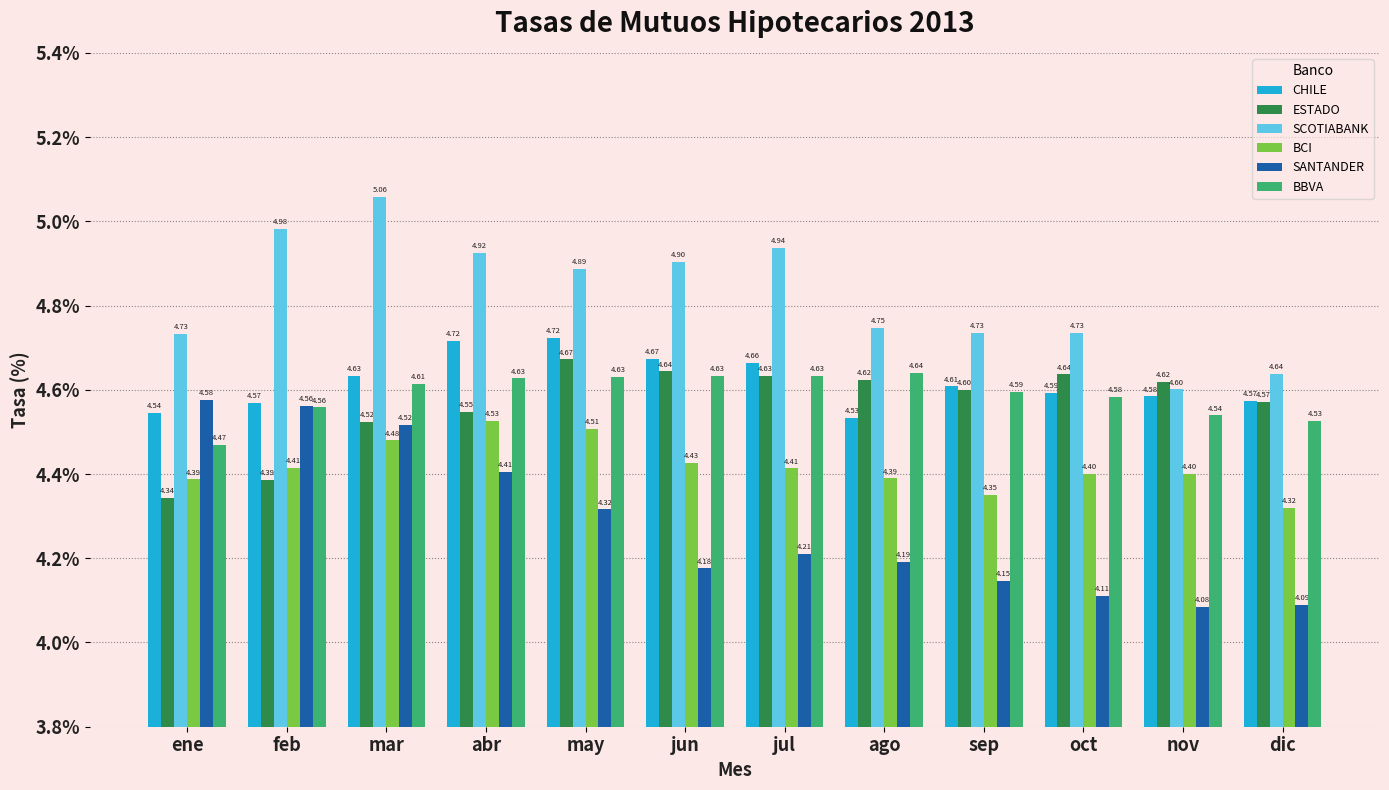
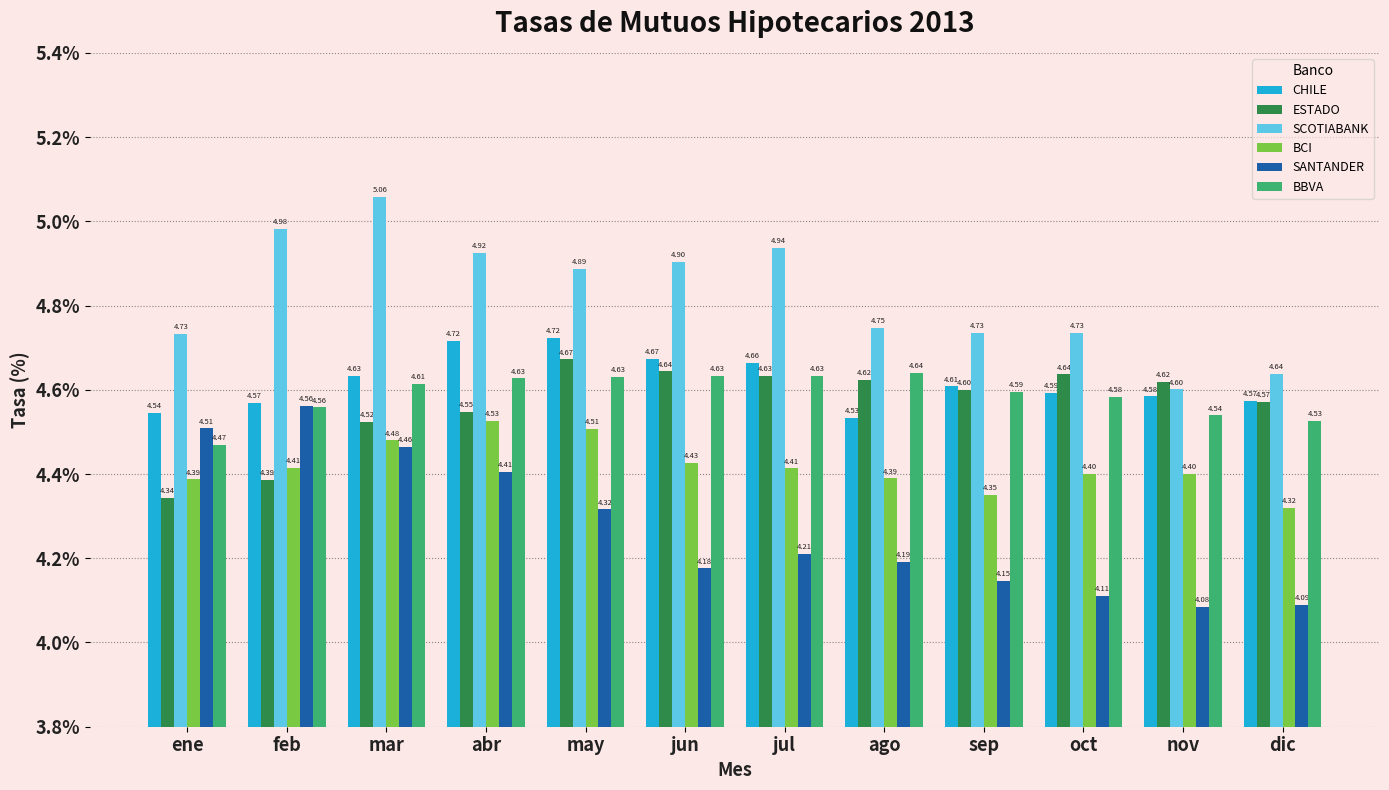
  {
    "CHILE": {
      "ene": 4.54,
      "feb": 4.57,
      "mar": 4.63,
      "abr": 4.72,
      "may": 4.72,
      "jun": 4.67,
      "jul": 4.66,
      "ago": 4.53,
      "sep": 4.61,
      "oct": 4.59,
      "nov": 4.58,
      "dic": 4.57
    },
    "SCOTIABANK": {
      "ene": 4.73,
      "feb": 4.98,
      "mar": 5.06,
      "abr": 4.92,
      "may": 4.89,
      "jun": 4.90,
      "jul": 4.94,
      "ago": 4.75,
      "sep": 4.73,
      "oct": 4.73,
      "nov": 4.60,
      "dic": 4.64
    },
    "BCI": {
      "ene": 4.39,
      "feb": 4.41,
      "mar": 4.48,
      "abr": 4.53,
      "may": 4.51,
      "jun": 4.43,
      "jul": 4.41,
      "ago": 4.39,
      "sep": 4.35,
      "oct": 4.40,
      "nov": 4.40,
      "dic": 4.32
    },
    "SANTANDER": {
-     "ene": 4.58,
+     "ene": 4.51,
      "feb": 4.56,
-     "mar": 4.52,
+     "mar": 4.46,
      "abr": 4.41,
      "may": 4.32,
      "jun": 4.18,
      "jul": 4.21,
      "ago": 4.19,
      "sep": 4.15,
      "oct": 4.11,
      "nov": 4.08,
      "dic": 4.09
    }
  }
